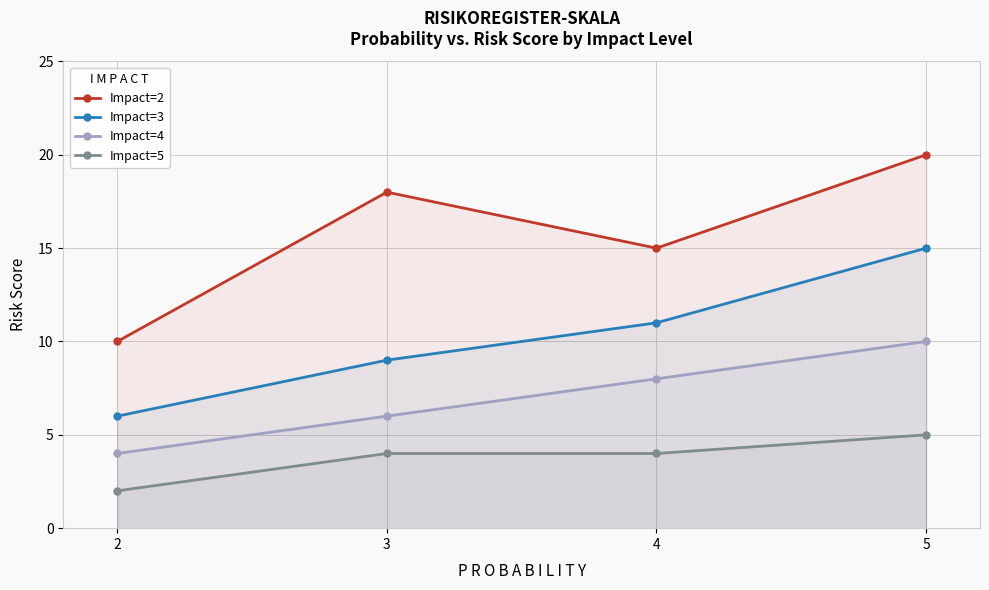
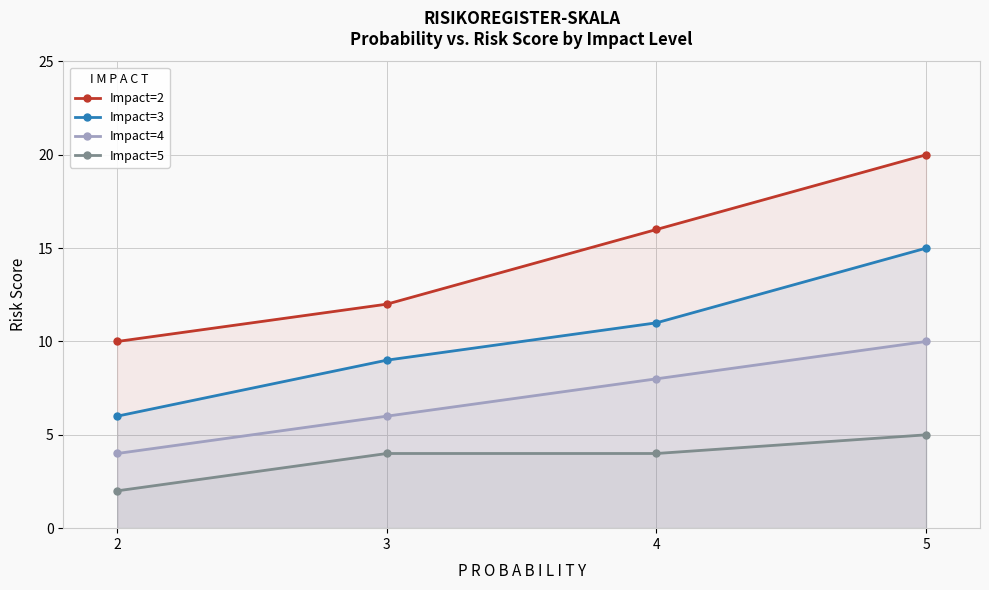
  {
    "Impact=2": {
      "2": 10,
-     "3": 18,
-     "4": 15,
+     "3": 12,
+     "4": 16,
      "5": 20
    },
    "Impact=3": {
      "2": 6,
      "3": 9,
      "4": 11,
      "5": 15
    },
    "Impact=4": {
      "2": 4,
      "3": 6,
      "4": 8,
      "5": 10
    },
    "Impact=5": {
      "2": 2,
      "3": 4,
      "4": 4,
      "5": 5
    }
  }
